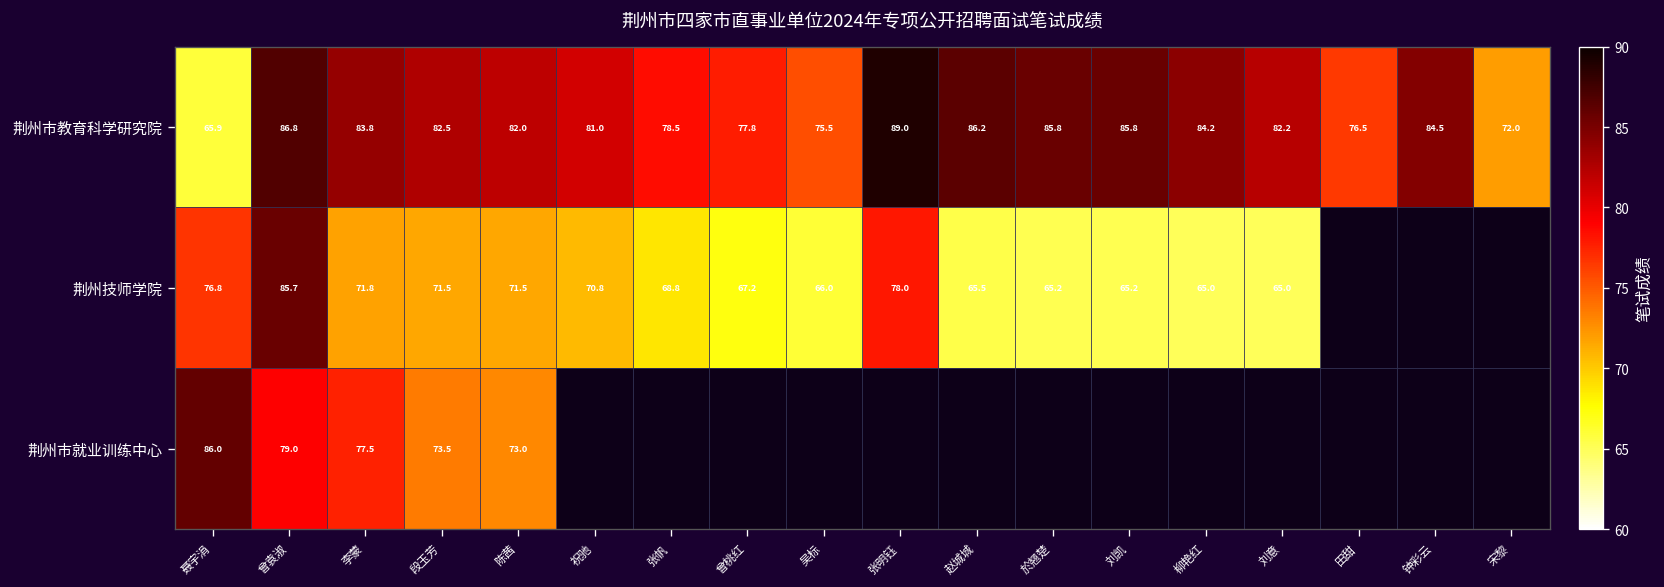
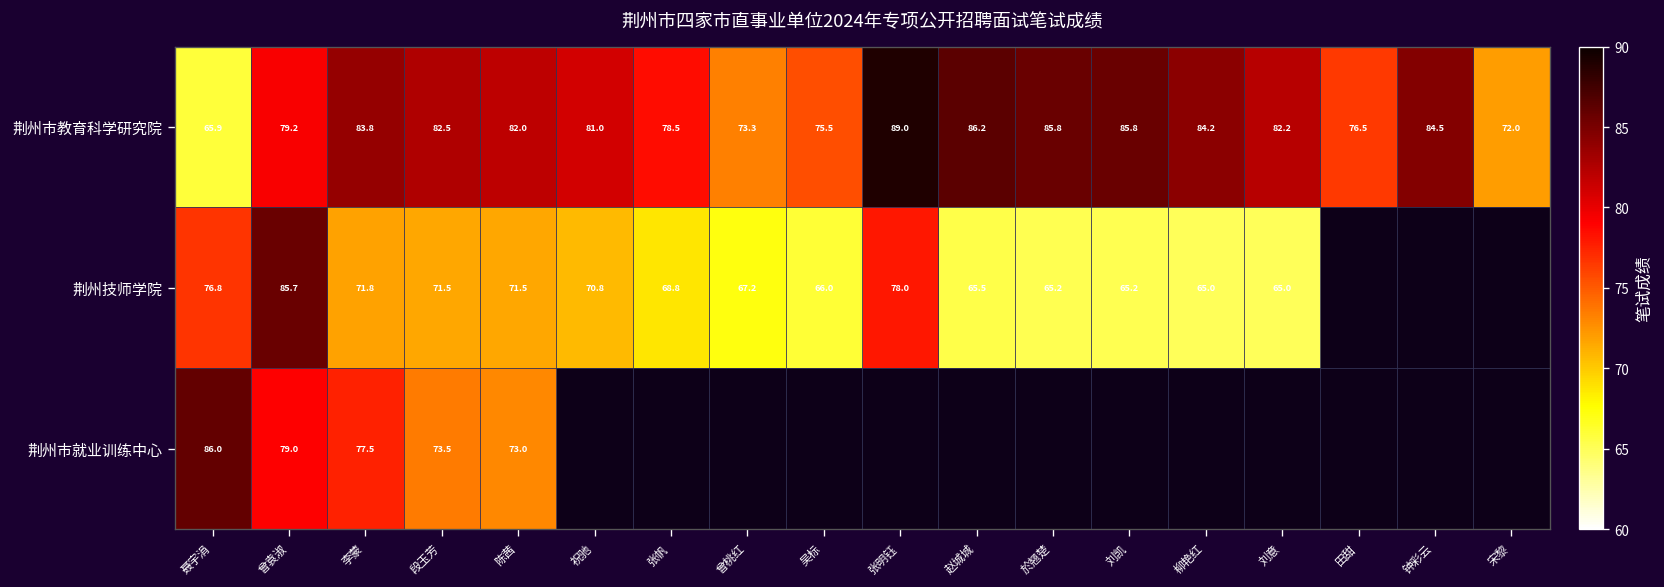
  {
    "荆州市教育科学研究院": {
      "聂宇涓": 65.9,
-     "曾袁淑": 86.8,
+     "曾袁淑": 79.2,
      "李蒙": 83.8,
      "段玉芳": 82.5,
      "陈茜": 82.0,
      "祝驰": 81.0,
      "张帆": 78.5,
-     "曾桃红": 77.8,
+     "曾桃红": 73.3,
      "吴标": 75.5,
      "张明钰": 89.0,
      "赵城城": 86.2,
      "於翘楚": 85.8,
      "刘凯": 85.8,
      "柳艳红": 84.2,
      "刘意": 82.2,
      "田甜": 76.5,
      "钟彩云": 84.5,
      "宋黎": 72.0
    },
    "荆州技师学院": {
      "聂宇涓": 76.8,
      "曾袁淑": 85.7,
      "李蒙": 71.8,
      "段玉芳": 71.5,
      "陈茜": 71.5,
      "祝驰": 70.8,
      "张帆": 68.8,
      "曾桃红": 67.2,
      "吴标": 66.0,
      "张明钰": 78.0,
      "赵城城": 65.5,
      "於翘楚": 65.2,
      "刘凯": 65.2,
      "柳艳红": 65.0,
      "刘意": 65.0
    },
    "荆州市就业训练中心": {
      "聂宇涓": 86.0,
      "曾袁淑": 79.0,
      "李蒙": 77.5,
      "段玉芳": 73.5,
      "陈茜": 73.0
    }
  }
